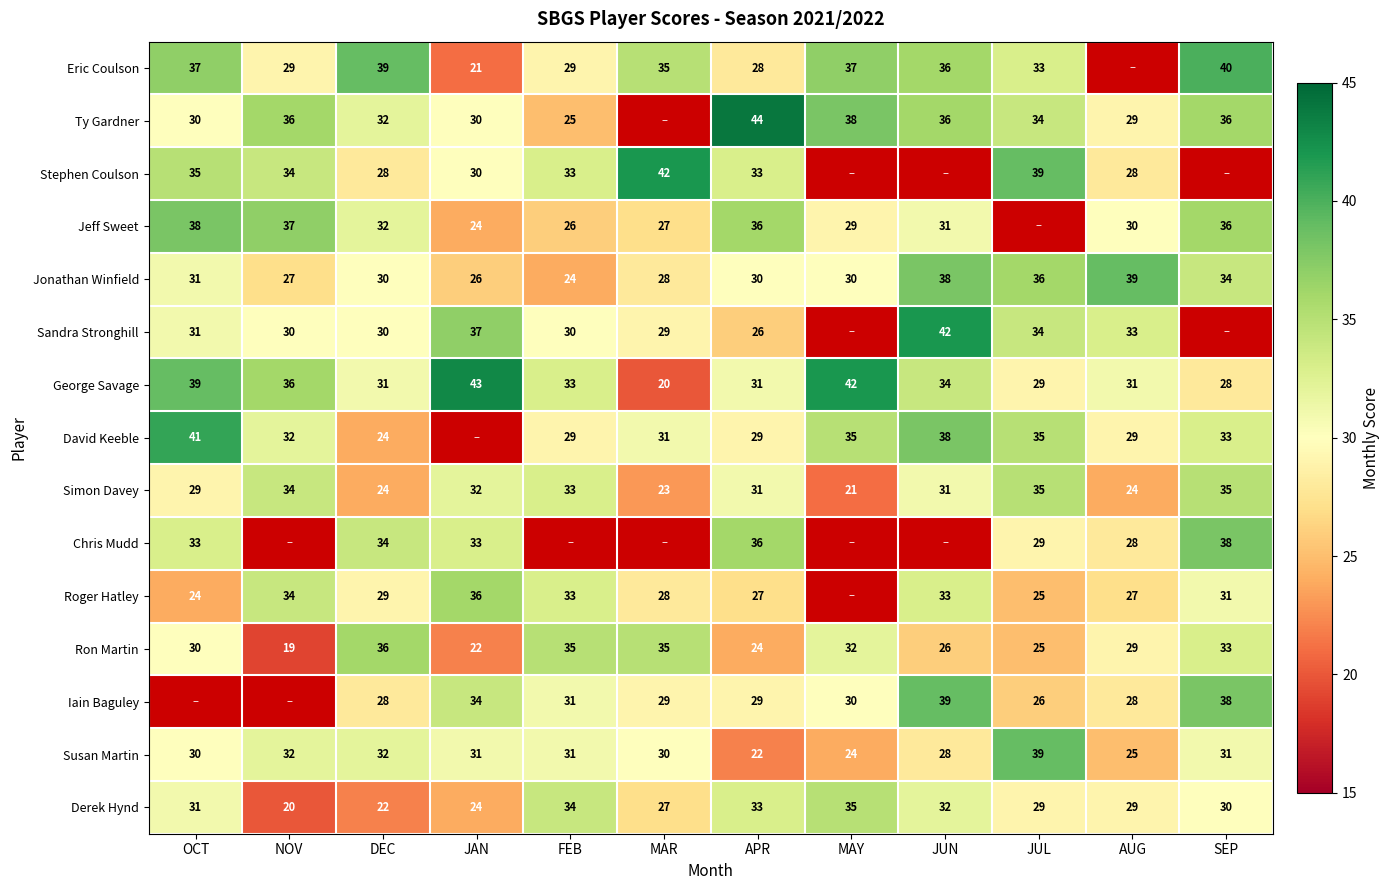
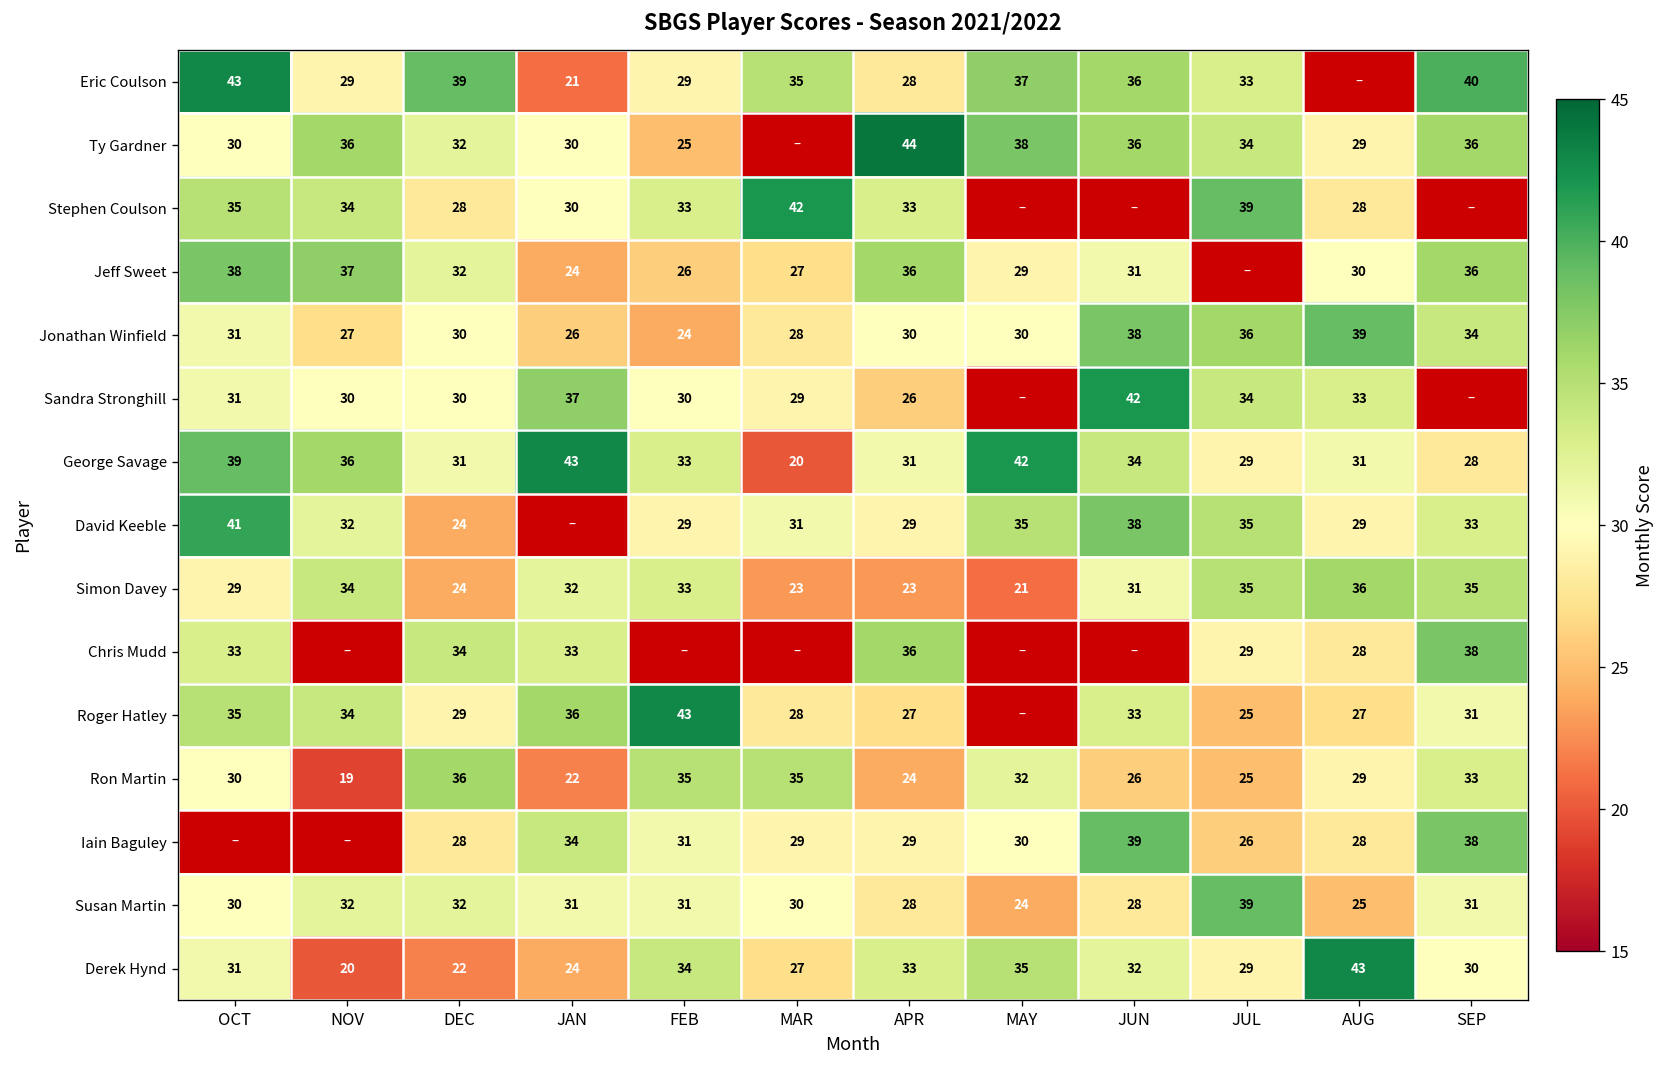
  {
    "Eric Coulson": {
-     "OCT": 37,
+     "OCT": 43,
      "NOV": 29,
      "DEC": 39,
      "JAN": 21,
      "FEB": 29,
      "MAR": 35,
      "APR": 28,
      "MAY": 37,
      "JUN": 36,
      "JUL": 33,
      "SEP": 40
    },
    "Ty Gardner": {
      "OCT": 30,
      "NOV": 36,
      "DEC": 32,
      "JAN": 30,
      "FEB": 25,
      "APR": 44,
      "MAY": 38,
      "JUN": 36,
      "JUL": 34,
      "AUG": 29,
      "SEP": 36
    },
    "Stephen Coulson": {
      "OCT": 35,
      "NOV": 34,
      "DEC": 28,
      "JAN": 30,
      "FEB": 33,
      "MAR": 42,
      "APR": 33,
      "JUL": 39,
      "AUG": 28
    },
    "Jeff Sweet": {
      "OCT": 38,
      "NOV": 37,
      "DEC": 32,
      "JAN": 24,
      "FEB": 26,
      "MAR": 27,
      "APR": 36,
      "MAY": 29,
      "JUN": 31,
      "AUG": 30,
      "SEP": 36
    },
    "Jonathan Winfield": {
      "OCT": 31,
      "NOV": 27,
      "DEC": 30,
      "JAN": 26,
      "FEB": 24,
      "MAR": 28,
      "APR": 30,
      "MAY": 30,
      "JUN": 38,
      "JUL": 36,
      "AUG": 39,
      "SEP": 34
    },
    "Sandra Stronghill": {
      "OCT": 31,
      "NOV": 30,
      "DEC": 30,
      "JAN": 37,
      "FEB": 30,
      "MAR": 29,
      "APR": 26,
      "JUN": 42,
      "JUL": 34,
      "AUG": 33
    },
    "George Savage": {
      "OCT": 39,
      "NOV": 36,
      "DEC": 31,
      "JAN": 43,
      "FEB": 33,
      "MAR": 20,
      "APR": 31,
      "MAY": 42,
      "JUN": 34,
      "JUL": 29,
      "AUG": 31,
      "SEP": 28
    },
    "David Keeble": {
      "OCT": 41,
      "NOV": 32,
      "DEC": 24,
      "FEB": 29,
      "MAR": 31,
      "APR": 29,
      "MAY": 35,
      "JUN": 38,
      "JUL": 35,
      "AUG": 29,
      "SEP": 33
    },
    "Simon Davey": {
      "OCT": 29,
      "NOV": 34,
      "DEC": 24,
      "JAN": 32,
      "FEB": 33,
      "MAR": 23,
-     "APR": 31,
+     "APR": 23,
      "MAY": 21,
      "JUN": 31,
      "JUL": 35,
-     "AUG": 24,
+     "AUG": 36,
      "SEP": 35
    },
    "Chris Mudd": {
      "OCT": 33,
      "DEC": 34,
      "JAN": 33,
      "APR": 36,
      "JUL": 29,
      "AUG": 28,
      "SEP": 38
    },
    "Roger Hatley": {
-     "OCT": 24,
+     "OCT": 35,
      "NOV": 34,
      "DEC": 29,
      "JAN": 36,
-     "FEB": 33,
+     "FEB": 43,
      "MAR": 28,
      "APR": 27,
      "JUN": 33,
      "JUL": 25,
      "AUG": 27,
      "SEP": 31
    },
    "Ron Martin": {
      "OCT": 30,
      "NOV": 19,
      "DEC": 36,
      "JAN": 22,
      "FEB": 35,
      "MAR": 35,
      "APR": 24,
      "MAY": 32,
      "JUN": 26,
      "JUL": 25,
      "AUG": 29,
      "SEP": 33
    },
    "Iain Baguley": {
      "DEC": 28,
      "JAN": 34,
      "FEB": 31,
      "MAR": 29,
      "APR": 29,
      "MAY": 30,
      "JUN": 39,
      "JUL": 26,
      "AUG": 28,
      "SEP": 38
    },
    "Susan Martin": {
      "OCT": 30,
      "NOV": 32,
      "DEC": 32,
      "JAN": 31,
      "FEB": 31,
      "MAR": 30,
-     "APR": 22,
+     "APR": 28,
      "MAY": 24,
      "JUN": 28,
      "JUL": 39,
      "AUG": 25,
      "SEP": 31
    },
    "Derek Hynd": {
      "OCT": 31,
      "NOV": 20,
      "DEC": 22,
      "JAN": 24,
      "FEB": 34,
      "MAR": 27,
      "APR": 33,
      "MAY": 35,
      "JUN": 32,
      "JUL": 29,
-     "AUG": 29,
+     "AUG": 43,
      "SEP": 30
    }
  }
